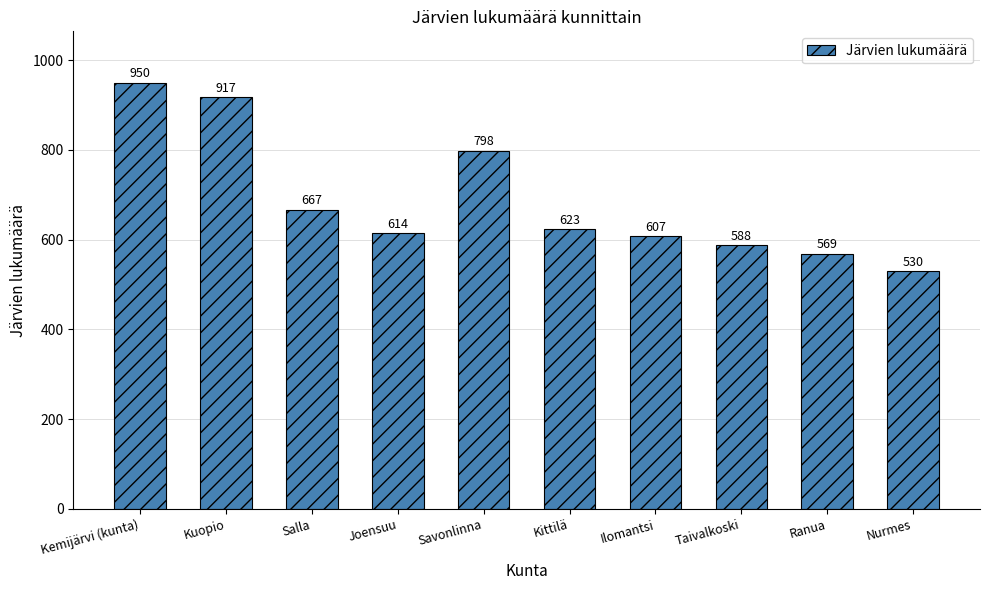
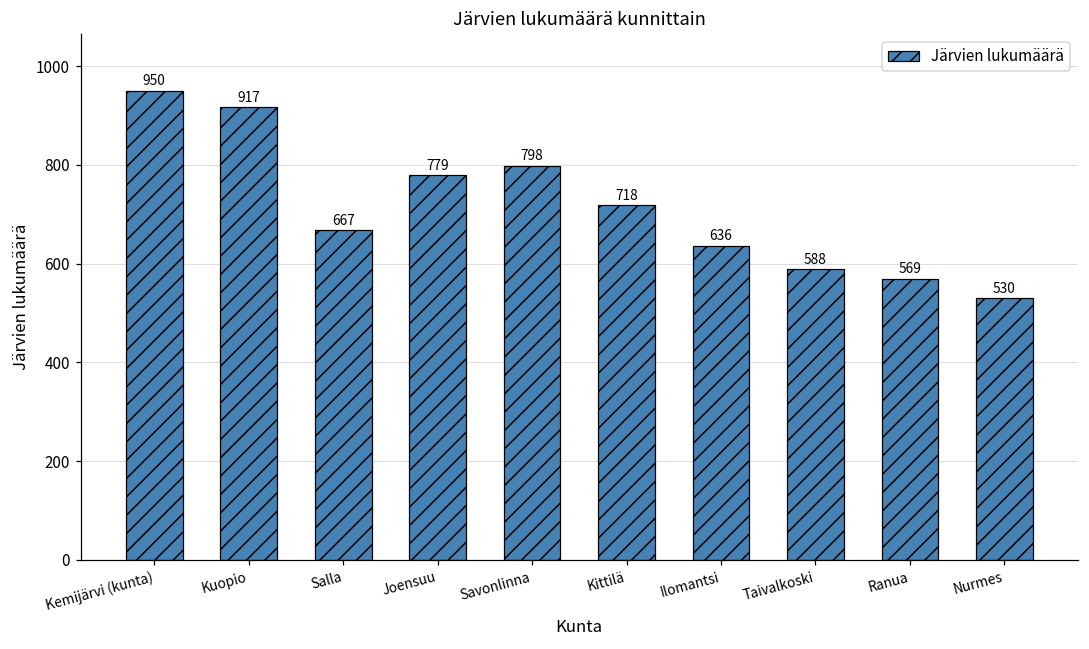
  {
    "Kemijärvi (kunta)": 950,
    "Kuopio": 917,
    "Salla": 667,
-   "Joensuu": 614,
+   "Joensuu": 779,
    "Savonlinna": 798,
-   "Kittilä": 623,
-   "Ilomantsi": 607,
+   "Kittilä": 718,
+   "Ilomantsi": 636,
    "Taivalkoski": 588,
    "Ranua": 569,
    "Nurmes": 530
  }
